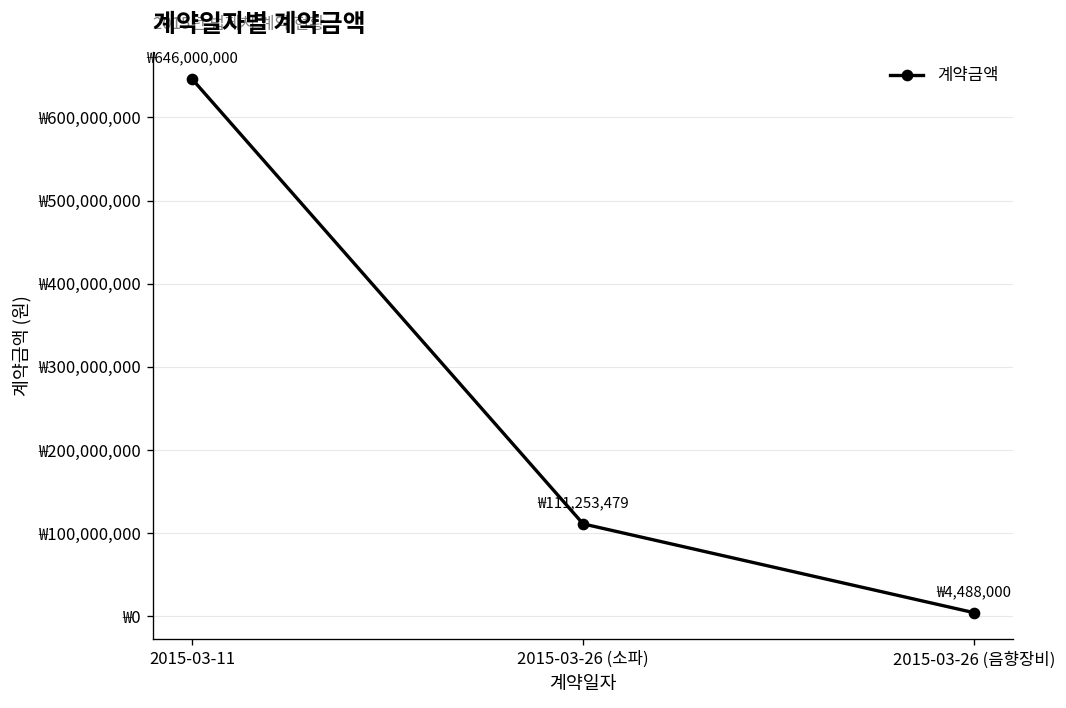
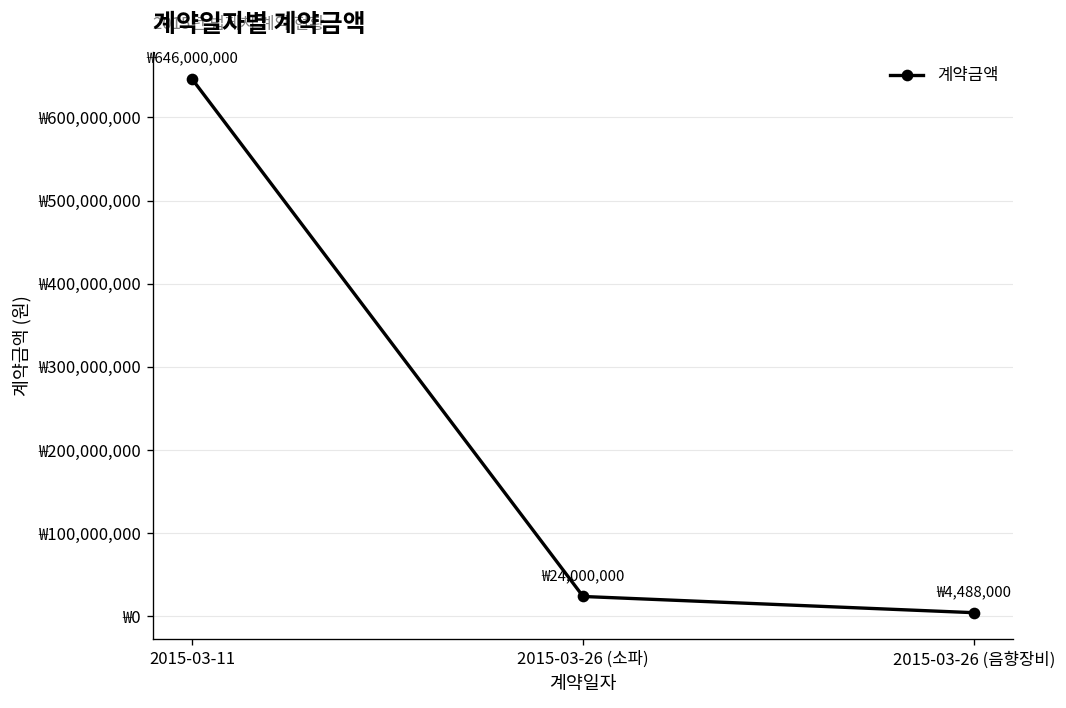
  {
    "2015-03-11": "646,000,000",
-   "2015-03-26 (소파)": "111,253,479",
+   "2015-03-26 (소파)": "24,000,000",
    "2015-03-26 (음향장비)": "4,488,000"
  }
